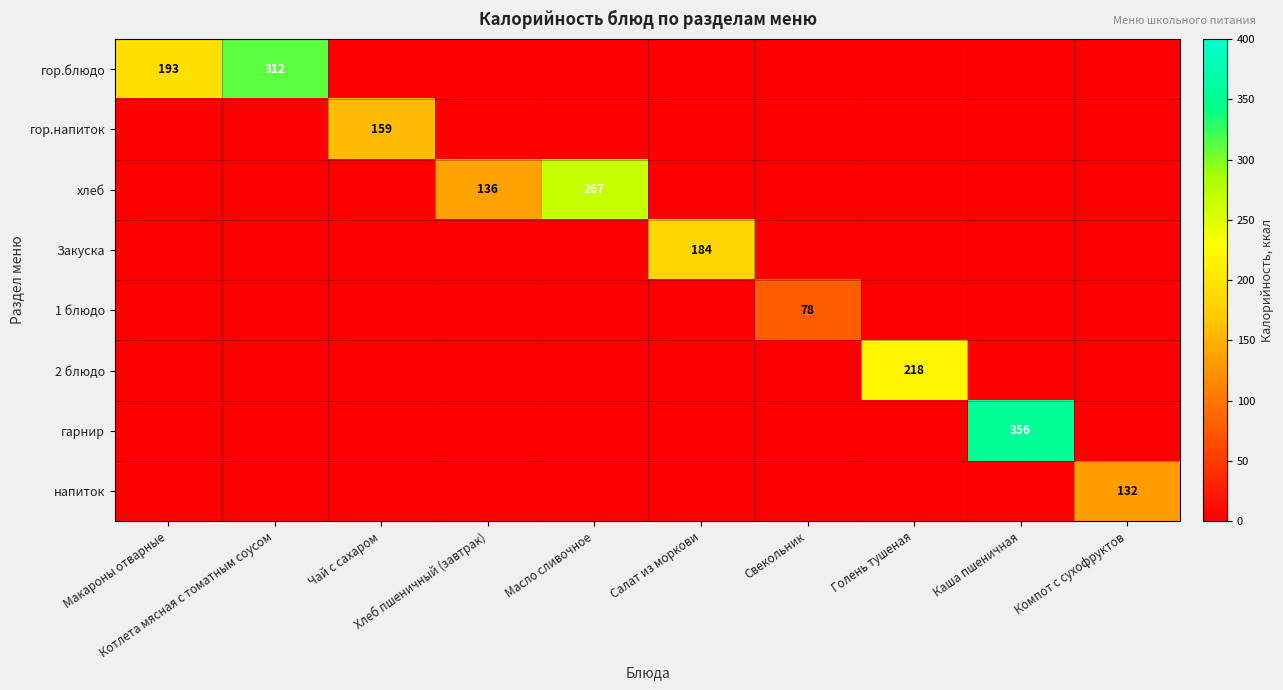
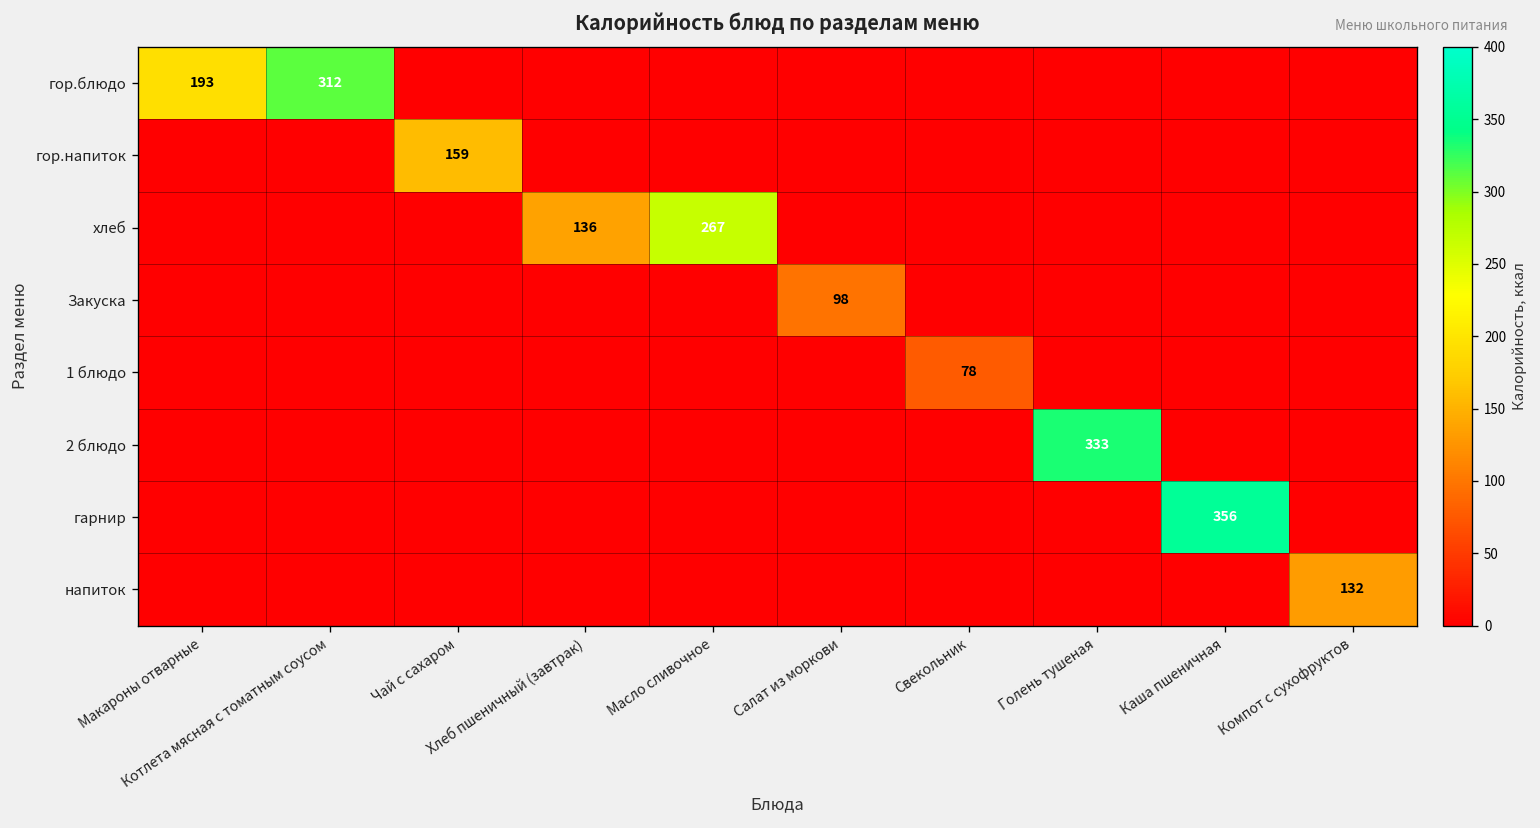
  {
    "гор.блюдо": {
      "Макароны отварные": 193,
      "Котлета мясная с томатным соусом": 312
    },
    "гор.напиток": {
      "Чай с сахаром": 159
    },
    "хлеб": {
      "Хлеб пшеничный (завтрак)": 136,
      "Масло сливочное": 267
    },
    "Закуска": {
-     "Салат из моркови": 184
+     "Салат из моркови": 98
    },
    "1 блюдо": {
      "Свекольник": 78
    },
    "2 блюдо": {
-     "Голень тушеная": 218
+     "Голень тушеная": 333
    },
    "гарнир": {
      "Каша пшеничная": 356
    },
    "напиток": {
      "Компот с сухофруктов": 132
    }
  }
